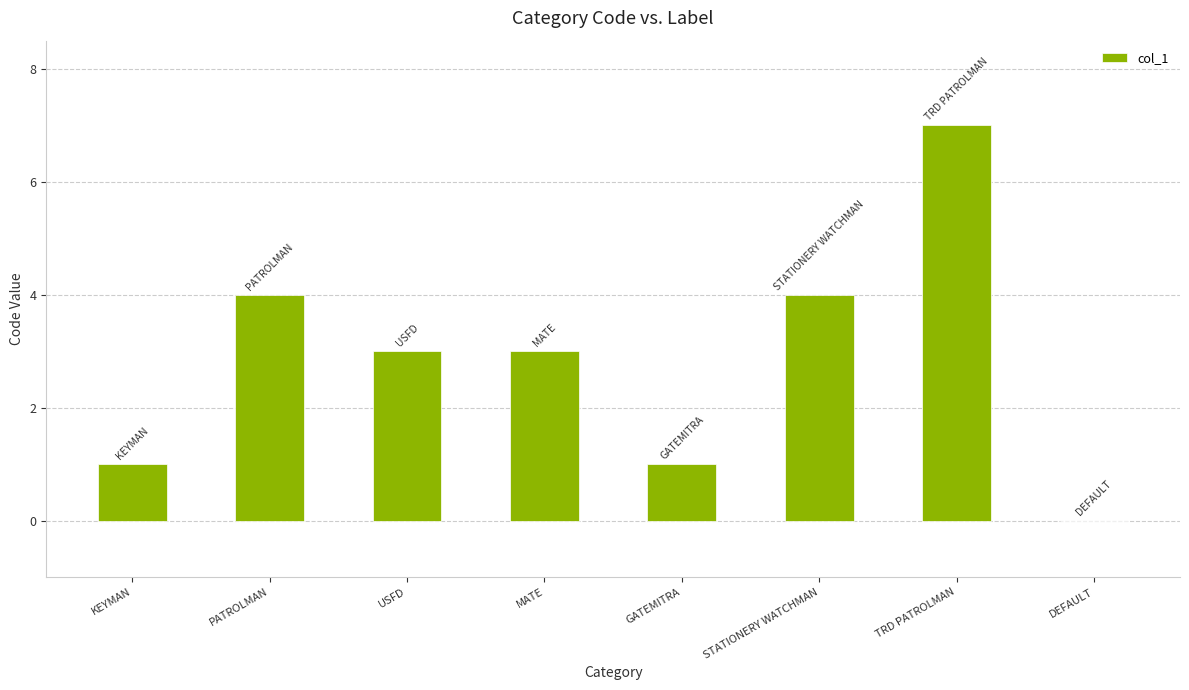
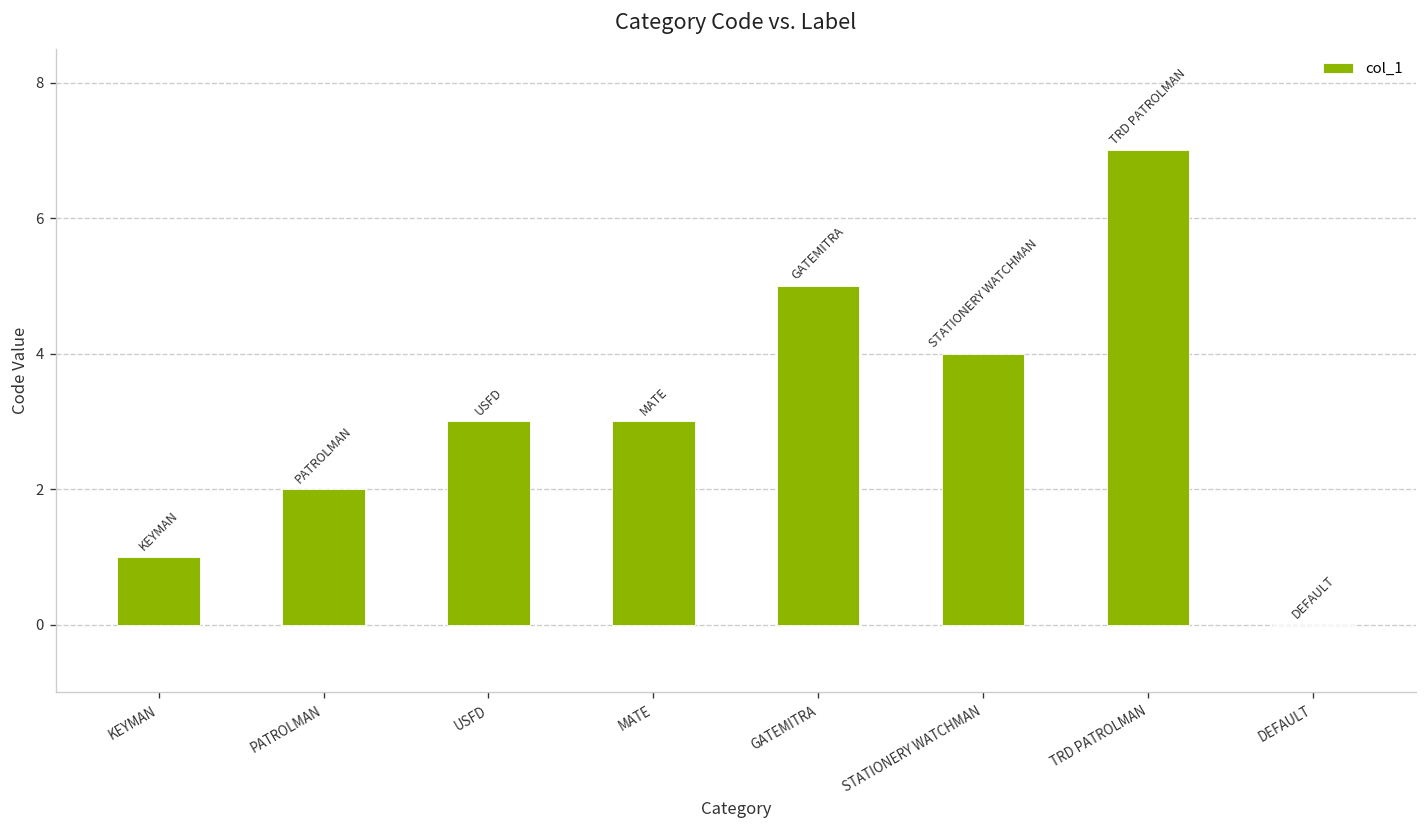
  {
    "KEYMAN": 1,
-   "PATROLMAN": 4,
+   "PATROLMAN": 2,
    "USFD": 3,
    "MATE": 3,
-   "GATEMITRA": 1,
+   "GATEMITRA": 5,
    "STATIONERY WATCHMAN": 4,
    "TRD PATROLMAN": 7,
    "DEFAULT": 0
  }
